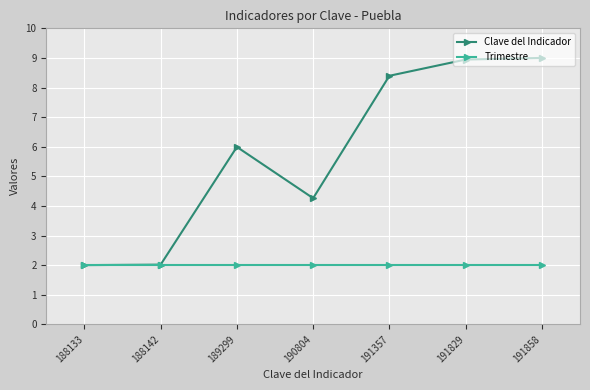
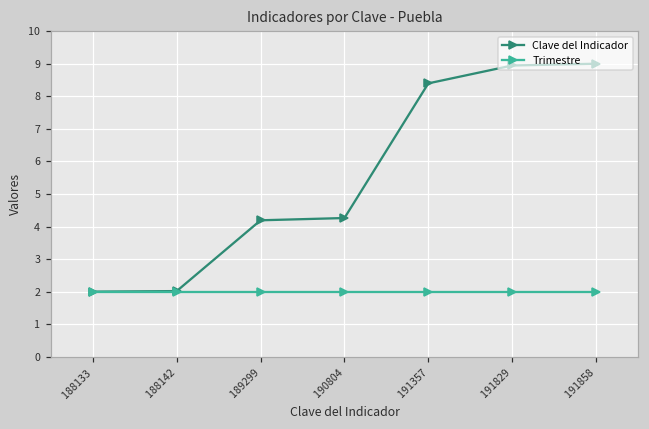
  {
    "Clave del Indicador": {
-     "189299": 6.0,
+     "189299": 4.2,
      "190804": 4.3,
      "191357": 8.4
    },
    "Trimestre": {
      "189299": 2.0,
      "190804": 2.0,
      "191357": 2.0,
      "191829": 2.0,
      "191858": 2.0
    }
  }
